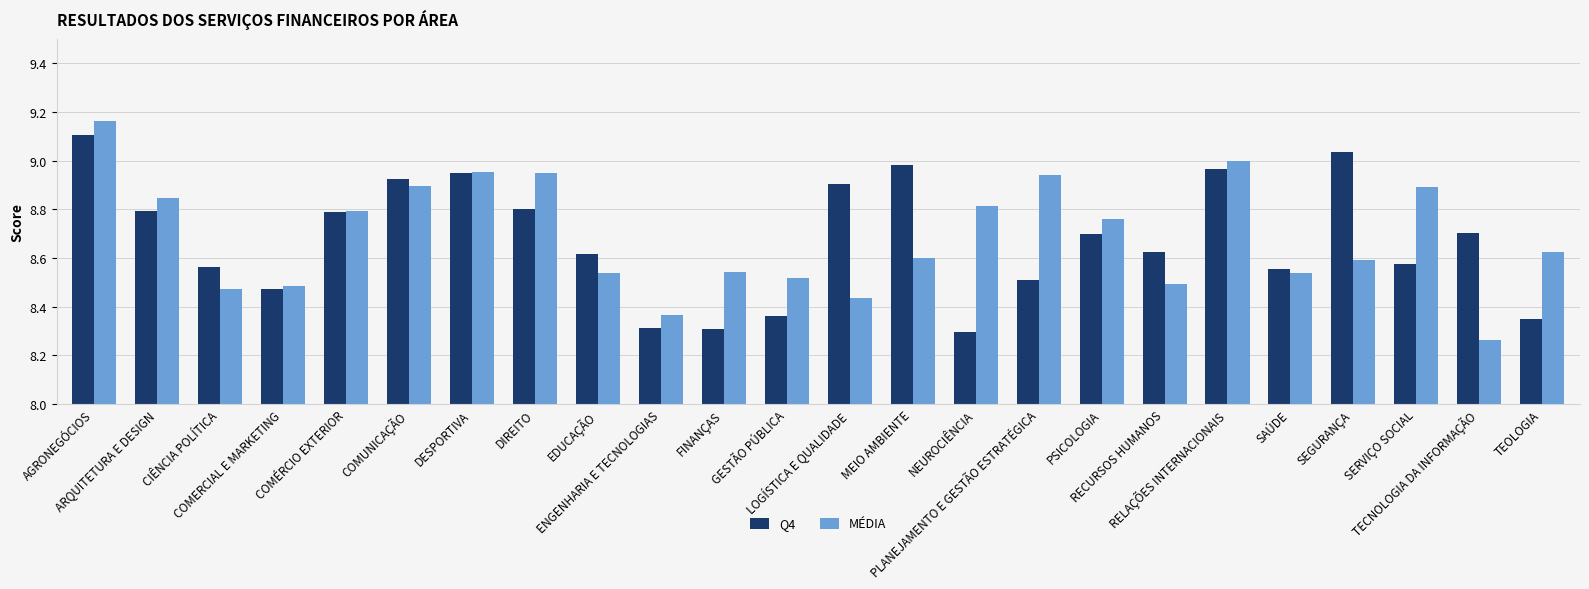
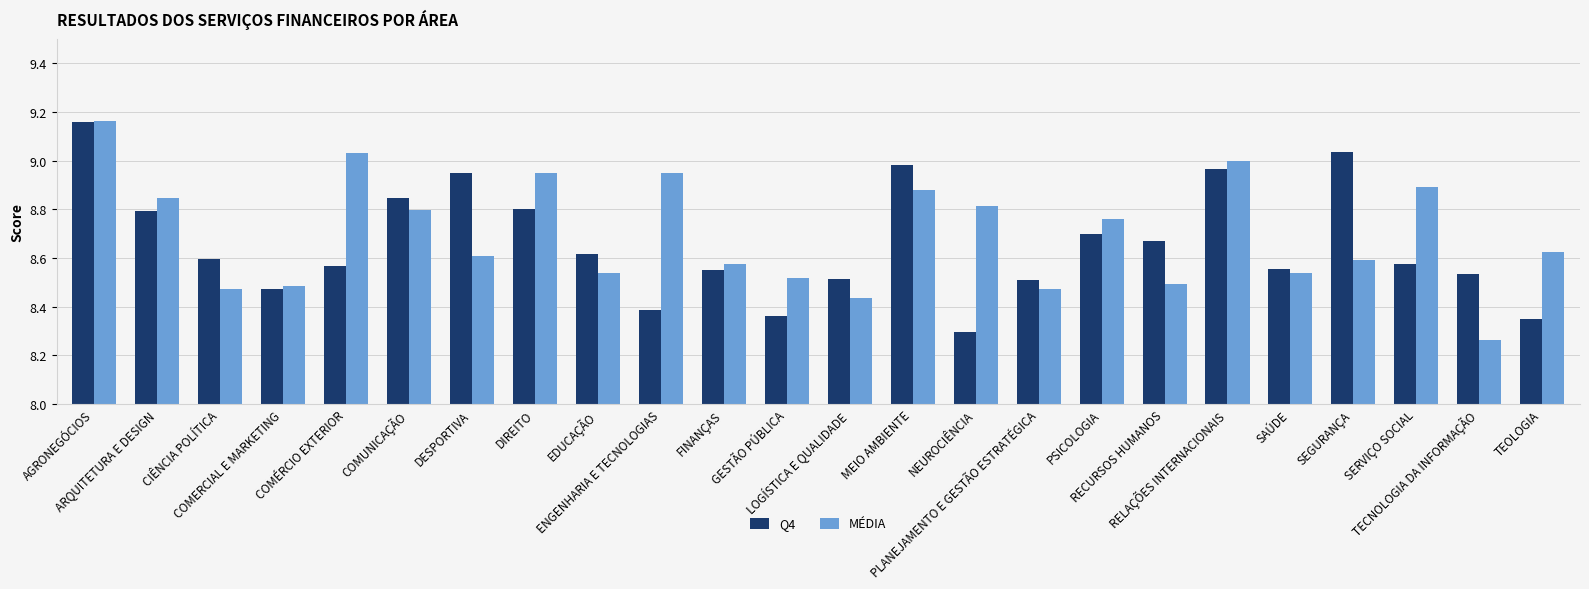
  {
    "Q4": {
-     "AGRONEGÓCIOS": 9.11,
+     "AGRONEGÓCIOS": 9.16,
      "ARQUITETURA E DESIGN": 8.79,
-     "CIÊNCIA POLÍTICA": 8.56,
+     "CIÊNCIA POLÍTICA": 8.60,
      "COMERCIAL E MARKETING": 8.47,
-     "COMÉRCIO EXTERIOR": 8.79,
-     "COMUNICAÇÃO": 8.93,
+     "COMÉRCIO EXTERIOR": 8.57,
+     "COMUNICAÇÃO": 8.85,
      "DESPORTIVA": 8.95,
      "DIREITO": 8.80,
      "EDUCAÇÃO": 8.62,
-     "ENGENHARIA E TECNOLOGIAS": 8.31,
-     "FINANÇAS": 8.31,
+     "ENGENHARIA E TECNOLOGIAS": 8.38,
+     "FINANÇAS": 8.55,
      "GESTÃO PÚBLICA": 8.36,
-     "LOGÍSTICA E QUALIDADE": 8.90,
+     "LOGÍSTICA E QUALIDADE": 8.52,
      "MEIO AMBIENTE": 8.98,
      "NEUROCIÊNCIA": 8.30,
      "PLANEJAMENTO E GESTÃO ESTRATÉGICA": 8.51,
      "PSICOLOGIA": 8.70,
-     "RECURSOS HUMANOS": 8.63,
+     "RECURSOS HUMANOS": 8.67,
      "RELAÇÕES INTERNACIONAIS": 8.97,
      "SAÚDE": 8.56,
      "SEGURANÇA": 9.04,
      "SERVIÇO SOCIAL": 8.57,
-     "TECNOLOGIA DA INFORMAÇÃO": 8.70,
+     "TECNOLOGIA DA INFORMAÇÃO": 8.53,
      "TEOLOGIA": 8.35
    },
    "MÉDIA": {
      "AGRONEGÓCIOS": 9.16,
      "ARQUITETURA E DESIGN": 8.85,
      "CIÊNCIA POLÍTICA": 8.47,
      "COMERCIAL E MARKETING": 8.48,
-     "COMÉRCIO EXTERIOR": 8.79,
-     "COMUNICAÇÃO": 8.90,
-     "DESPORTIVA": 8.95,
+     "COMÉRCIO EXTERIOR": 9.03,
+     "COMUNICAÇÃO": 8.80,
+     "DESPORTIVA": 8.61,
      "DIREITO": 8.95,
      "EDUCAÇÃO": 8.54,
-     "ENGENHARIA E TECNOLOGIAS": 8.36,
-     "FINANÇAS": 8.54,
+     "ENGENHARIA E TECNOLOGIAS": 8.95,
+     "FINANÇAS": 8.58,
      "GESTÃO PÚBLICA": 8.52,
      "LOGÍSTICA E QUALIDADE": 8.44,
-     "MEIO AMBIENTE": 8.60,
+     "MEIO AMBIENTE": 8.88,
      "NEUROCIÊNCIA": 8.81,
-     "PLANEJAMENTO E GESTÃO ESTRATÉGICA": 8.94,
+     "PLANEJAMENTO E GESTÃO ESTRATÉGICA": 8.47,
      "PSICOLOGIA": 8.76,
      "RECURSOS HUMANOS": 8.50,
      "RELAÇÕES INTERNACIONAIS": 9.00,
      "SAÚDE": 8.54,
      "SEGURANÇA": 8.59,
      "SERVIÇO SOCIAL": 8.89,
      "TECNOLOGIA DA INFORMAÇÃO": 8.27,
      "TEOLOGIA": 8.62
    }
  }
